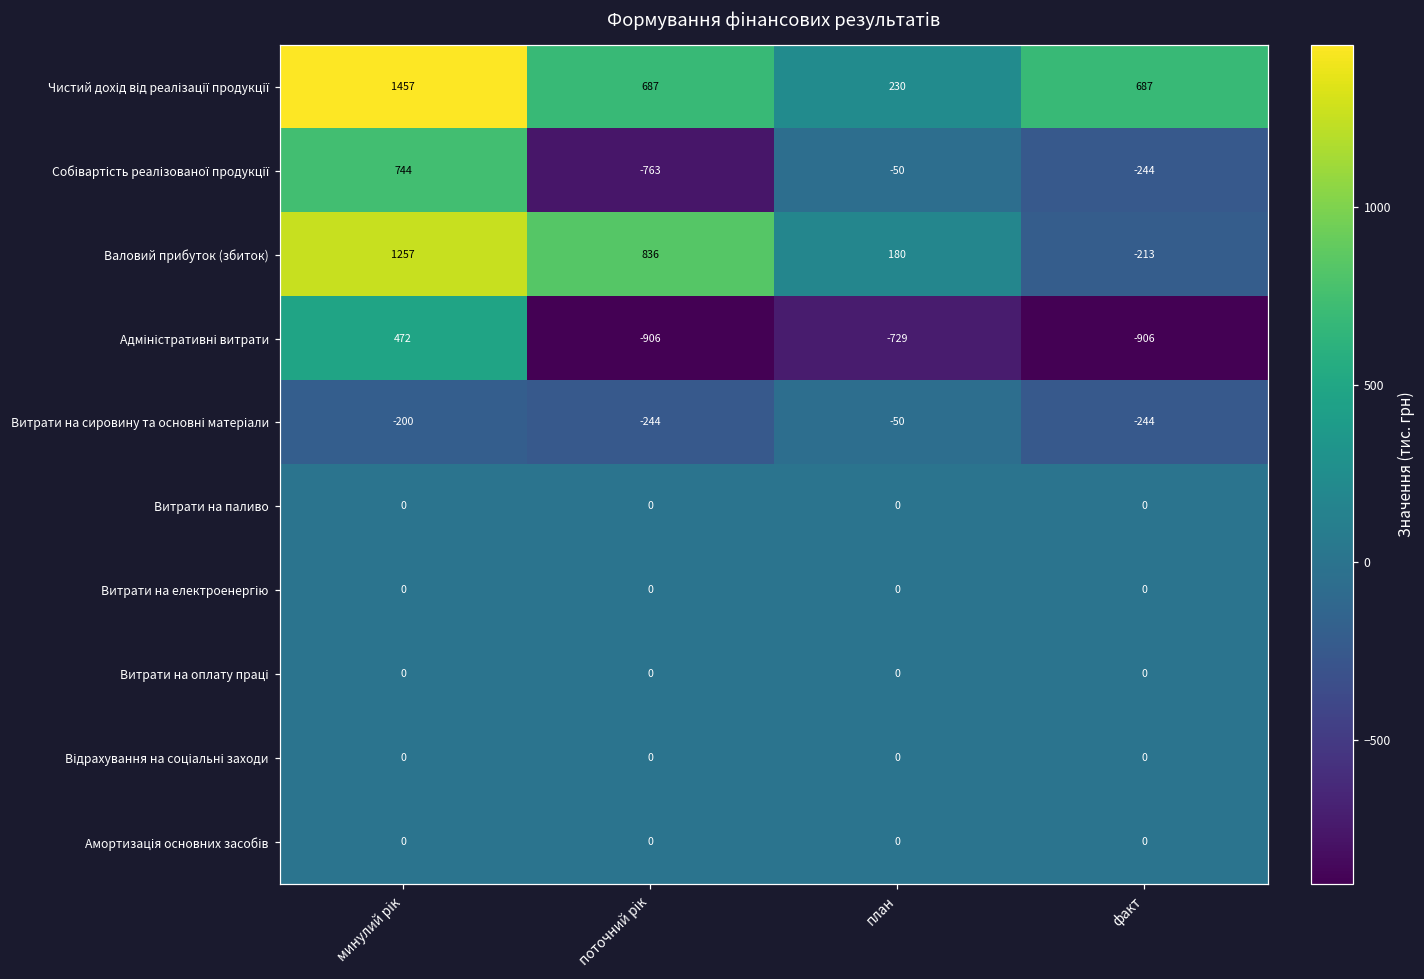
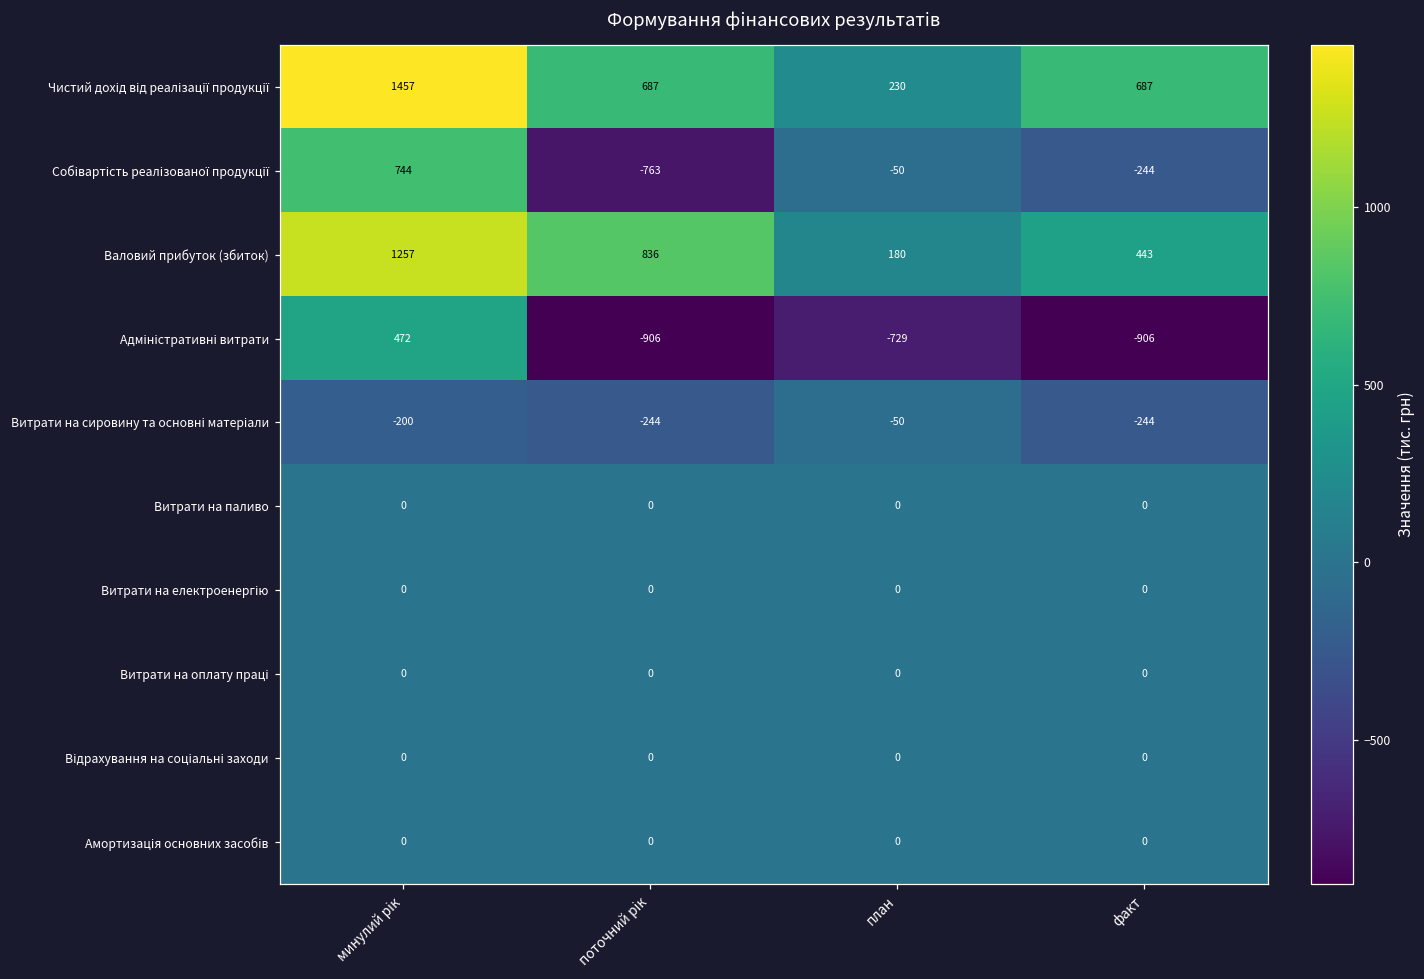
  {
    "Чистий дохід від реалізації продукції": {
      "минулий рік": 1457,
      "поточний рік": 687,
      "план": 230,
      "факт": 687
    },
    "Собівартість реалізованої продукції": {
      "минулий рік": 744,
      "поточний рік": -763,
      "план": -50,
      "факт": -244
    },
    "Валовий прибуток (збиток)": {
      "минулий рік": 1257,
      "поточний рік": 836,
      "план": 180,
-     "факт": -213
+     "факт": 443
    },
    "Адміністративні витрати": {
      "минулий рік": 472,
      "поточний рік": -906,
      "план": -729,
      "факт": -906
    },
    "Витрати на сировину та основні матеріали": {
      "минулий рік": -200,
      "поточний рік": -244,
      "план": -50,
      "факт": -244
    },
    "Витрати на паливо": {
      "минулий рік": 0,
      "поточний рік": 0,
      "план": 0,
      "факт": 0
    },
    "Витрати на електроенергію": {
      "минулий рік": 0,
      "поточний рік": 0,
      "план": 0,
      "факт": 0
    },
    "Витрати на оплату праці": {
      "минулий рік": 0,
      "поточний рік": 0,
      "план": 0,
      "факт": 0
    },
    "Відрахування на соціальні заходи": {
      "минулий рік": 0,
      "поточний рік": 0,
      "план": 0,
      "факт": 0
    },
    "Амортизація основних засобів": {
      "минулий рік": 0,
      "поточний рік": 0,
      "план": 0,
      "факт": 0
    }
  }
